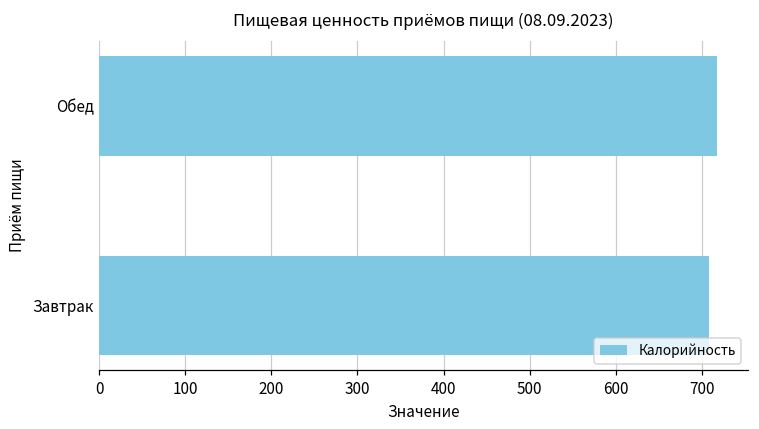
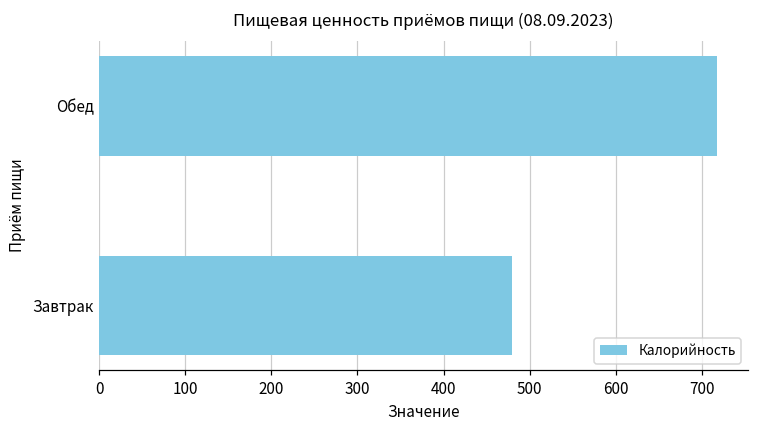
  {
    "Обед": 720,
-   "Завтрак": 710
+   "Завтрак": 480
  }
